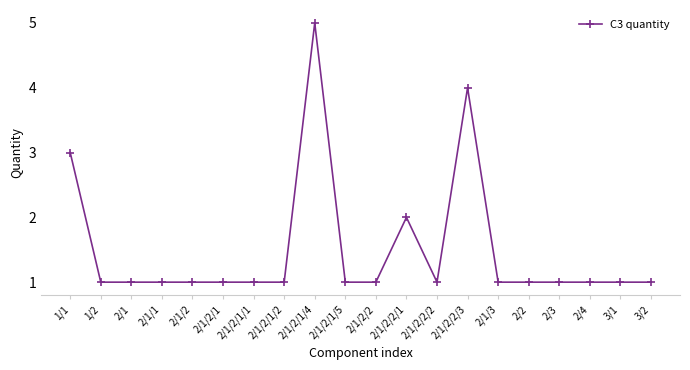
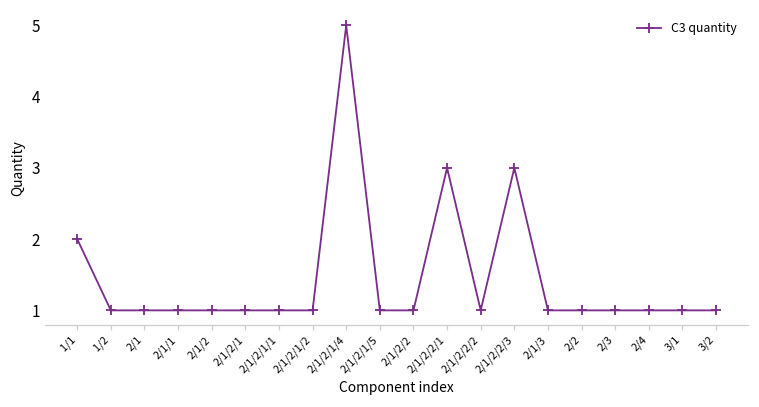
  {
-   "1/1": 3,
+   "1/1": 2,
    "1/2": 1,
    "2/1": 1,
    "2/1/1": 1,
    "2/1/2": 1,
    "2/1/2/1": 1,
    "2/1/2/1/1": 1,
    "2/1/2/1/2": 1,
    "2/1/2/1/4": 5,
    "2/1/2/1/5": 1,
    "2/1/2/2": 1,
-   "2/1/2/2/1": 2,
+   "2/1/2/2/1": 3,
    "2/1/2/2/2": 1,
-   "2/1/2/2/3": 4,
+   "2/1/2/2/3": 3,
    "2/1/3": 1,
    "2/2": 1,
    "2/3": 1,
    "2/4": 1,
    "3/1": 1,
    "3/2": 1
  }
